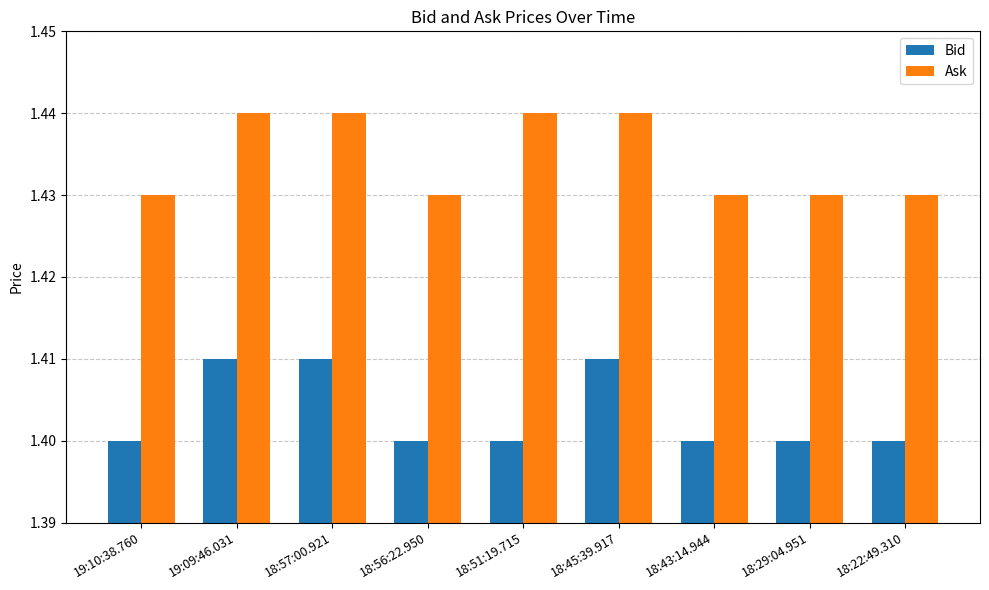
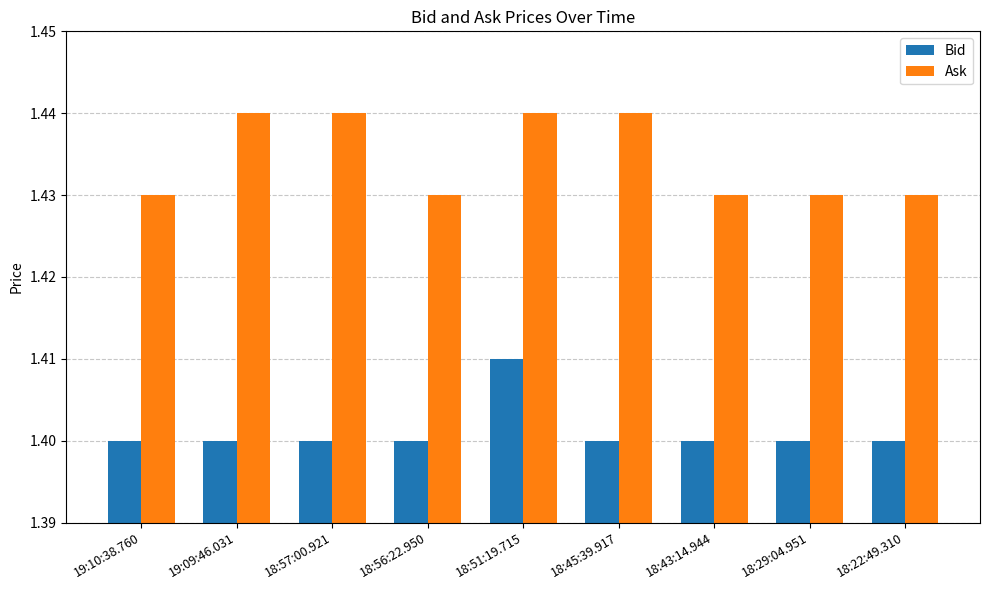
  {
    "Bid": {
      "19:10:38.760": 1.40,
-     "19:09:46.031": 1.41,
-     "18:57:00.921": 1.41,
+     "19:09:46.031": 1.40,
+     "18:57:00.921": 1.40,
      "18:56:22.950": 1.40,
-     "18:51:19.715": 1.40,
-     "18:45:39.917": 1.41,
+     "18:51:19.715": 1.41,
+     "18:45:39.917": 1.40,
      "18:43:14.944": 1.40,
      "18:29:04.951": 1.40,
      "18:22:49.310": 1.40
    },
    "Ask": {
      "19:10:38.760": 1.43,
      "19:09:46.031": 1.44,
      "18:57:00.921": 1.44,
      "18:56:22.950": 1.43,
      "18:51:19.715": 1.44,
      "18:45:39.917": 1.44,
      "18:43:14.944": 1.43,
      "18:29:04.951": 1.43,
      "18:22:49.310": 1.43
    }
  }
